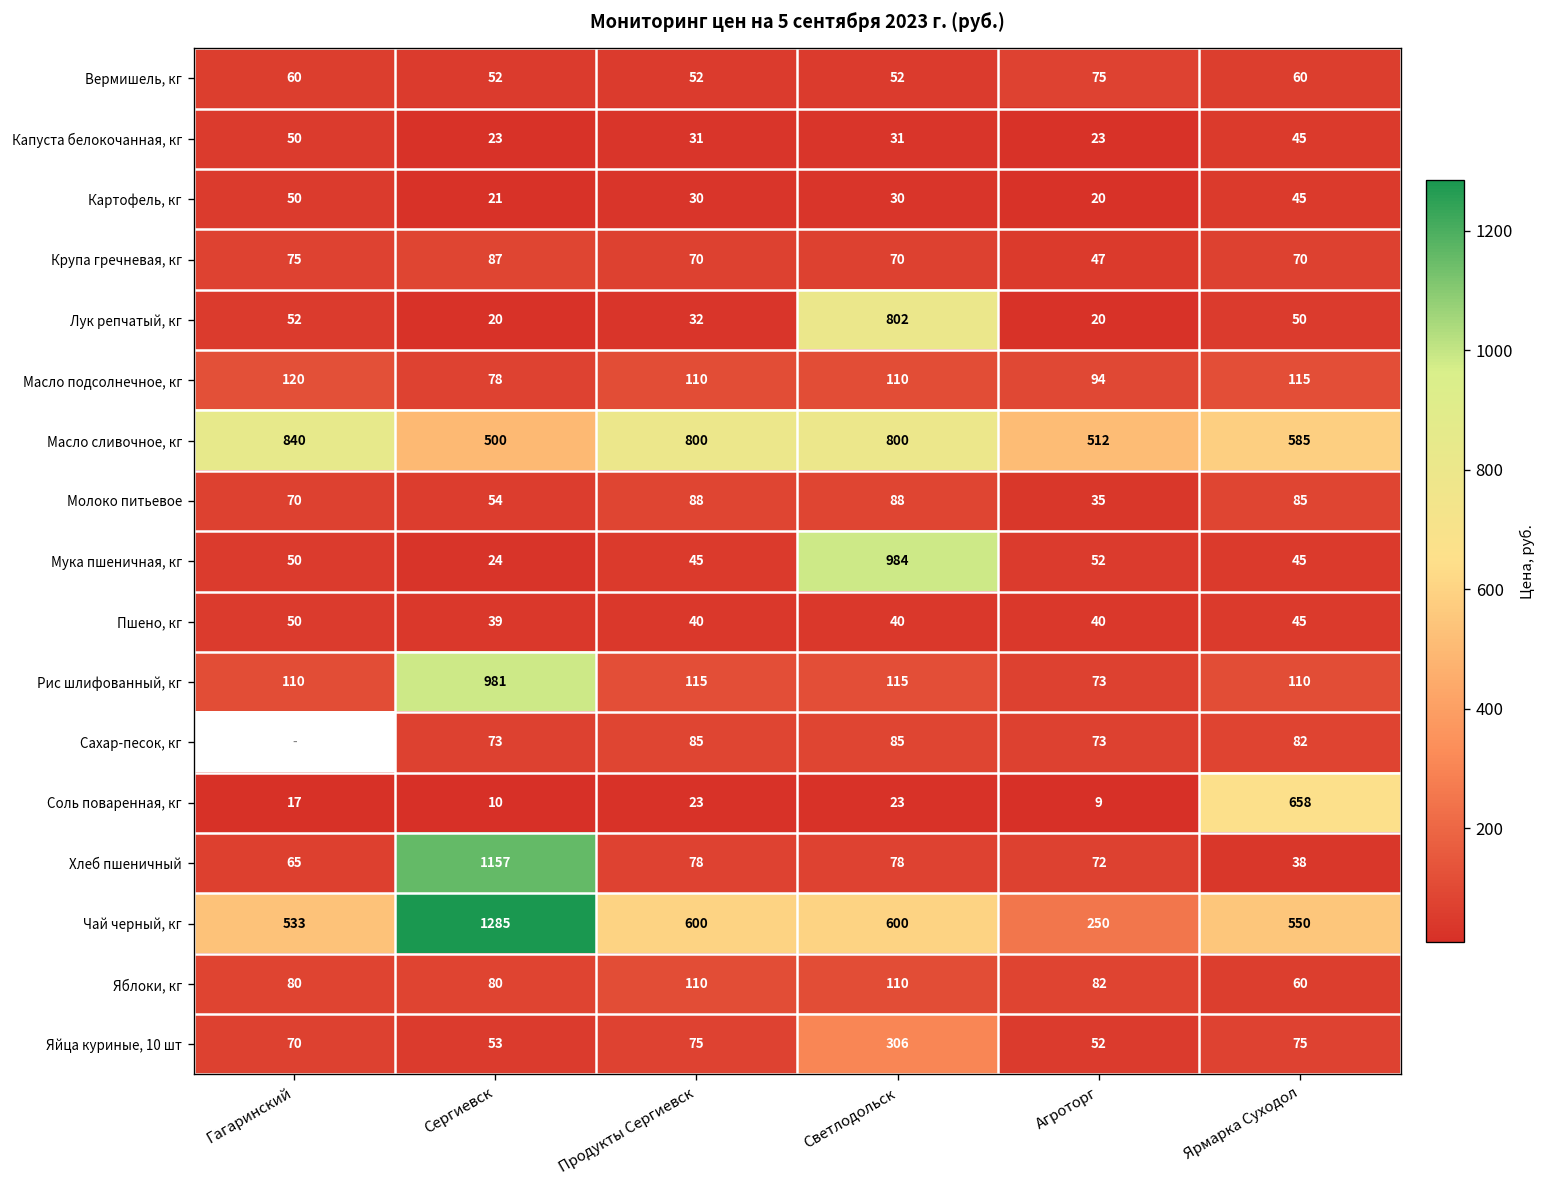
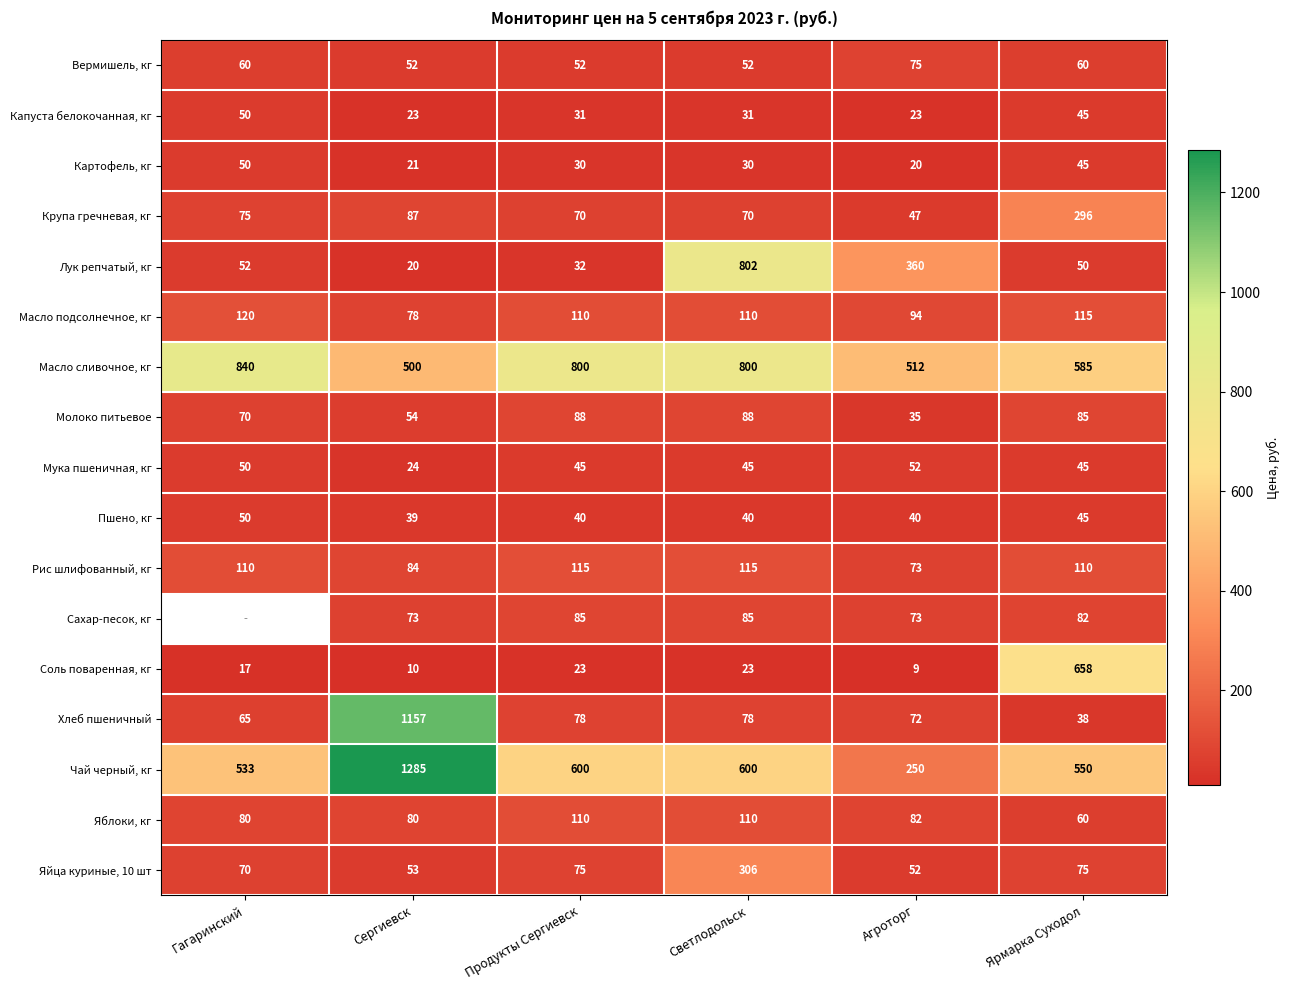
  {
    "Вермишель, кг": {
      "Гагаринский": 60,
      "Сергиевск": 52,
      "Продукты Сергиевск": 52,
      "Светлодольск": 52,
      "Агроторг": 75,
      "Ярмарка Суходол": 60
    },
    "Капуста белокочанная, кг": {
      "Гагаринский": 50,
      "Сергиевск": 23,
      "Продукты Сергиевск": 31,
      "Светлодольск": 31,
      "Агроторг": 23,
      "Ярмарка Суходол": 45
    },
    "Картофель, кг": {
      "Гагаринский": 50,
      "Сергиевск": 21,
      "Продукты Сергиевск": 30,
      "Светлодольск": 30,
      "Агроторг": 20,
      "Ярмарка Суходол": 45
    },
    "Крупа гречневая, кг": {
      "Гагаринский": 75,
      "Сергиевск": 87,
      "Продукты Сергиевск": 70,
      "Светлодольск": 70,
      "Агроторг": 47,
-     "Ярмарка Суходол": 70
+     "Ярмарка Суходол": 296
    },
    "Лук репчатый, кг": {
      "Гагаринский": 52,
      "Сергиевск": 20,
      "Продукты Сергиевск": 32,
      "Светлодольск": 802,
-     "Агроторг": 20,
+     "Агроторг": 360,
      "Ярмарка Суходол": 50
    },
    "Масло подсолнечное, кг": {
      "Гагаринский": 120,
      "Сергиевск": 78,
      "Продукты Сергиевск": 110,
      "Светлодольск": 110,
      "Агроторг": 94,
      "Ярмарка Суходол": 115
    },
    "Масло сливочное, кг": {
      "Гагаринский": 840,
      "Сергиевск": 500,
      "Продукты Сергиевск": 800,
      "Светлодольск": 800,
      "Агроторг": 512,
      "Ярмарка Суходол": 585
    },
    "Молоко питьевое": {
      "Гагаринский": 70,
      "Сергиевск": 54,
      "Продукты Сергиевск": 88,
      "Светлодольск": 88,
      "Агроторг": 35,
      "Ярмарка Суходол": 85
    },
    "Мука пшеничная, кг": {
      "Гагаринский": 50,
      "Сергиевск": 24,
      "Продукты Сергиевск": 45,
-     "Светлодольск": 984,
+     "Светлодольск": 45,
      "Агроторг": 52,
      "Ярмарка Суходол": 45
    },
    "Пшено, кг": {
      "Гагаринский": 50,
      "Сергиевск": 39,
      "Продукты Сергиевск": 40,
      "Светлодольск": 40,
      "Агроторг": 40,
      "Ярмарка Суходол": 45
    },
    "Рис шлифованный, кг": {
      "Гагаринский": 110,
-     "Сергиевск": 981,
+     "Сергиевск": 84,
      "Продукты Сергиевск": 115,
      "Светлодольск": 115,
      "Агроторг": 73,
      "Ярмарка Суходол": 110
    },
    "Сахар-песок, кг": {
      "Сергиевск": 73,
      "Продукты Сергиевск": 85,
      "Светлодольск": 85,
      "Агроторг": 73,
      "Ярмарка Суходол": 82
    },
    "Соль поваренная, кг": {
      "Гагаринский": 17,
      "Сергиевск": 10,
      "Продукты Сергиевск": 23,
      "Светлодольск": 23,
      "Агроторг": 9,
      "Ярмарка Суходол": 658
    },
    "Хлеб пшеничный": {
      "Гагаринский": 65,
      "Сергиевск": 1157,
      "Продукты Сергиевск": 78,
      "Светлодольск": 78,
      "Агроторг": 72,
      "Ярмарка Суходол": 38
    },
    "Чай черный, кг": {
      "Гагаринский": 533,
      "Сергиевск": 1285,
      "Продукты Сергиевск": 600,
      "Светлодольск": 600,
      "Агроторг": 250,
      "Ярмарка Суходол": 550
    },
    "Яблоки, кг": {
      "Гагаринский": 80,
      "Сергиевск": 80,
      "Продукты Сергиевск": 110,
      "Светлодольск": 110,
      "Агроторг": 82,
      "Ярмарка Суходол": 60
    },
    "Яйца куриные, 10 шт": {
      "Гагаринский": 70,
      "Сергиевск": 53,
      "Продукты Сергиевск": 75,
      "Светлодольск": 306,
      "Агроторг": 52,
      "Ярмарка Суходол": 75
    }
  }
